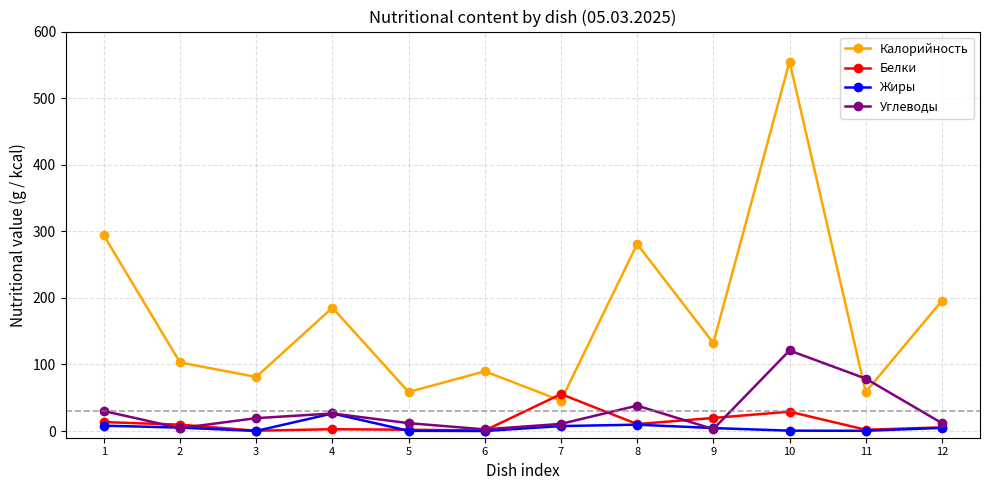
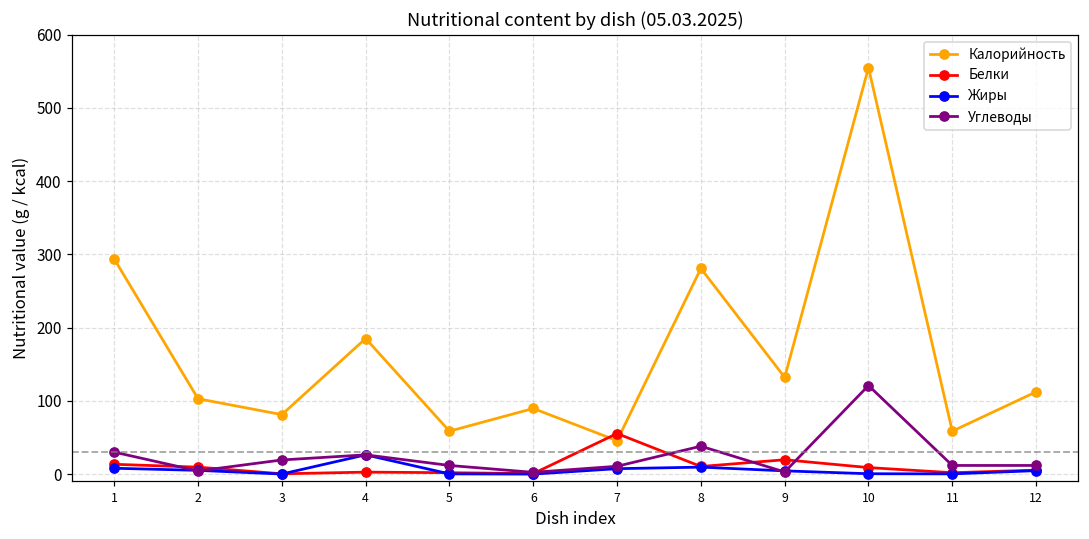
  {
    "Калорийность": {
      "1": 290,
      "2": 100,
      "3": 80,
      "4": 190,
      "5": 60,
      "6": 90,
      "7": 50,
      "8": 280,
      "9": 130,
      "10": 560,
      "11": 60,
-     "12": 200
+     "12": 110
    },
    "Белки": {
      "1": 10,
      "2": 10,
      "4": 0,
      "7": 60,
      "9": 20,
-     "10": 30
+     "10": 10
    },
    "Жиры": {
      "1": 10,
      "10": 0
    },
    "Углеводы": {
      "1": 30,
      "3": 20,
      "5": 10,
      "8": 40,
      "10": 120,
-     "11": 80,
+     "11": 10,
      "12": 10
    }
  }
